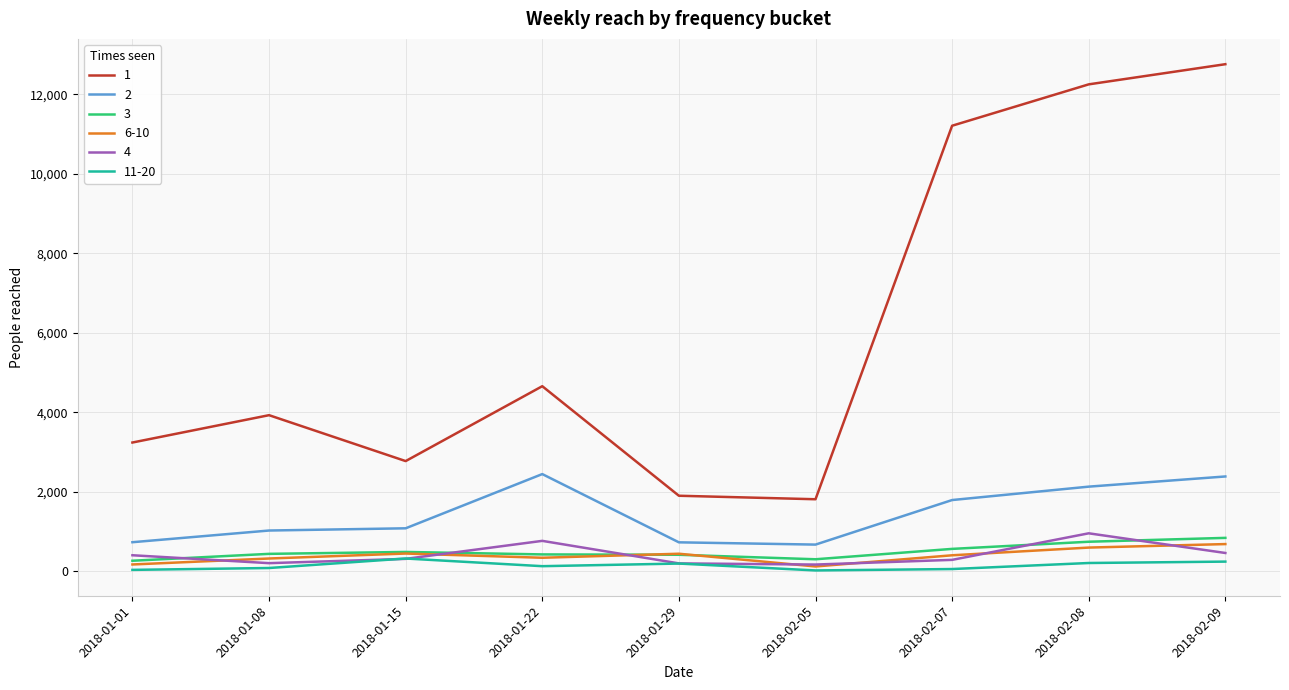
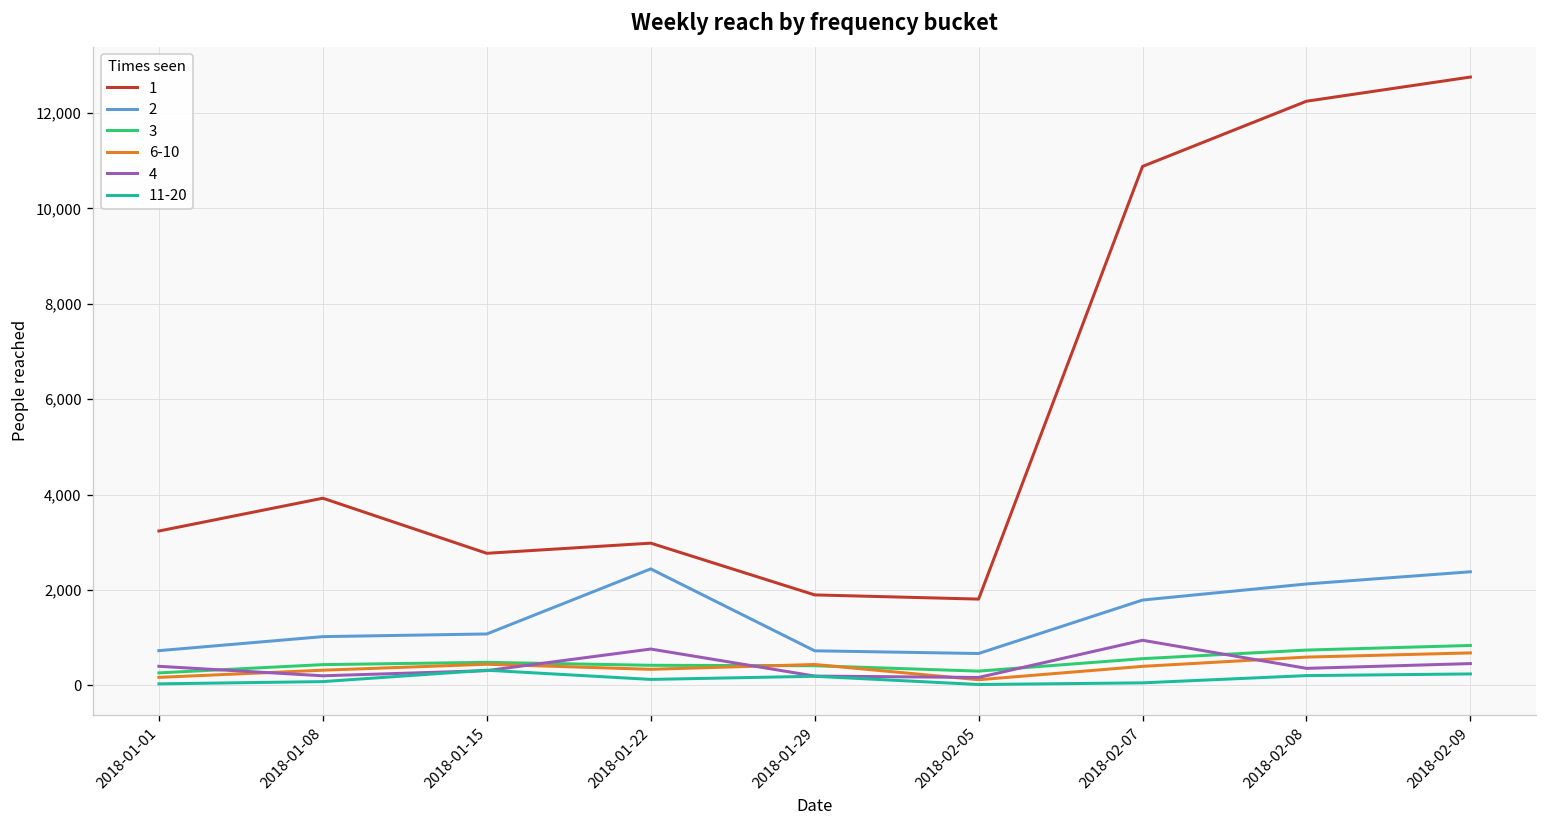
  {
    "1": {
      "2018-01-01": "3,200",
      "2018-01-08": "3,900",
      "2018-01-15": "2,800",
-     "2018-01-22": "4,700",
+     "2018-01-22": "3,000",
      "2018-01-29": "1,900",
      "2018-02-05": "1,800",
-     "2018-02-07": "11,200",
+     "2018-02-07": "10,900",
      "2018-02-08": "12,200",
      "2018-02-09": "12,800"
    },
    "2": {
      "2018-01-01": "700",
      "2018-01-08": "1,000",
      "2018-01-15": "1,100",
      "2018-01-22": "2,400",
      "2018-01-29": "700",
      "2018-02-05": "700",
      "2018-02-07": "1,800",
      "2018-02-08": "2,100",
      "2018-02-09": "2,400"
    },
    "6-10": {
      "2018-01-01": "200",
      "2018-01-08": "300",
      "2018-01-22": "300",
      "2018-02-07": "400",
      "2018-02-08": "600",
      "2018-02-09": "700"
    },
    "4": {
      "2018-01-01": "400",
      "2018-01-08": "200",
      "2018-01-22": "800",
-     "2018-02-07": "300",
-     "2018-02-08": "1,000",
+     "2018-02-07": "900",
+     "2018-02-08": "400",
      "2018-02-09": "500"
    }
  }
